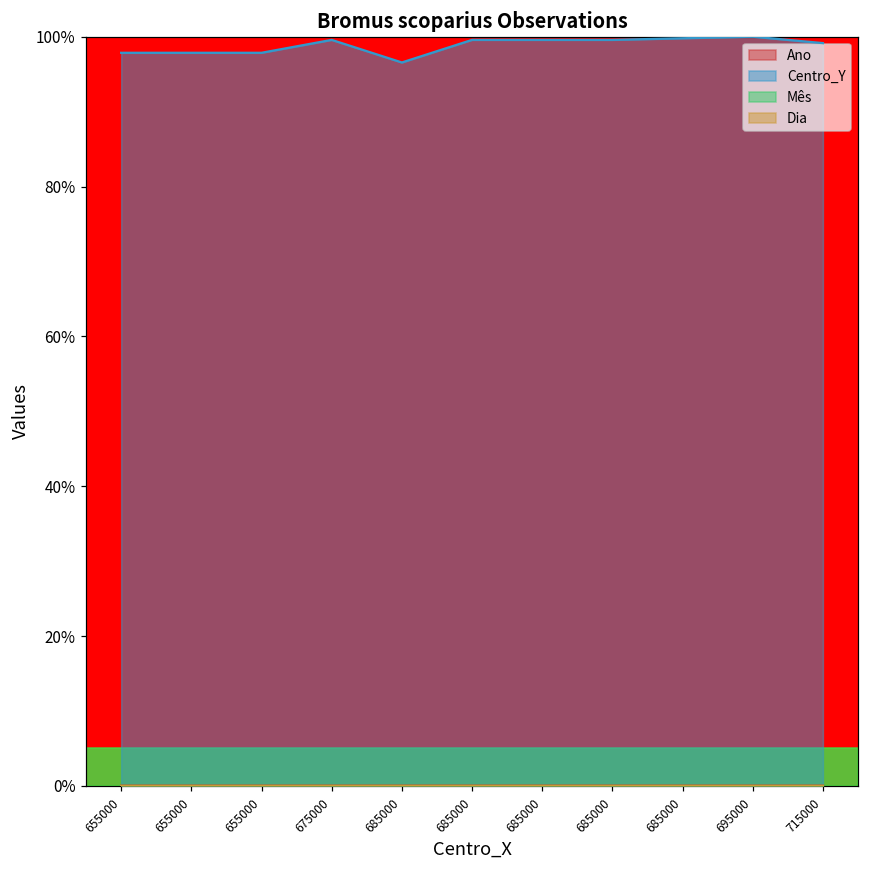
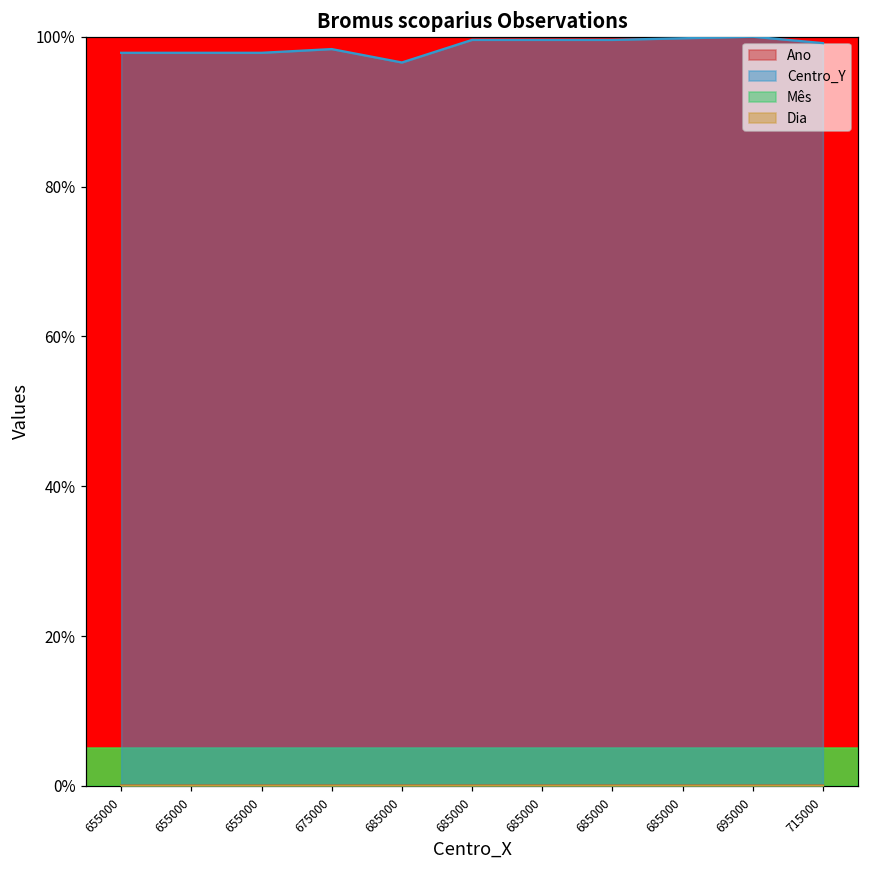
  {
    "Centro_Y": {
-     "675000": "100%",
+     "675000": "98%",
      "695000": "100%",
      "715000": "99%"
    }
  }
